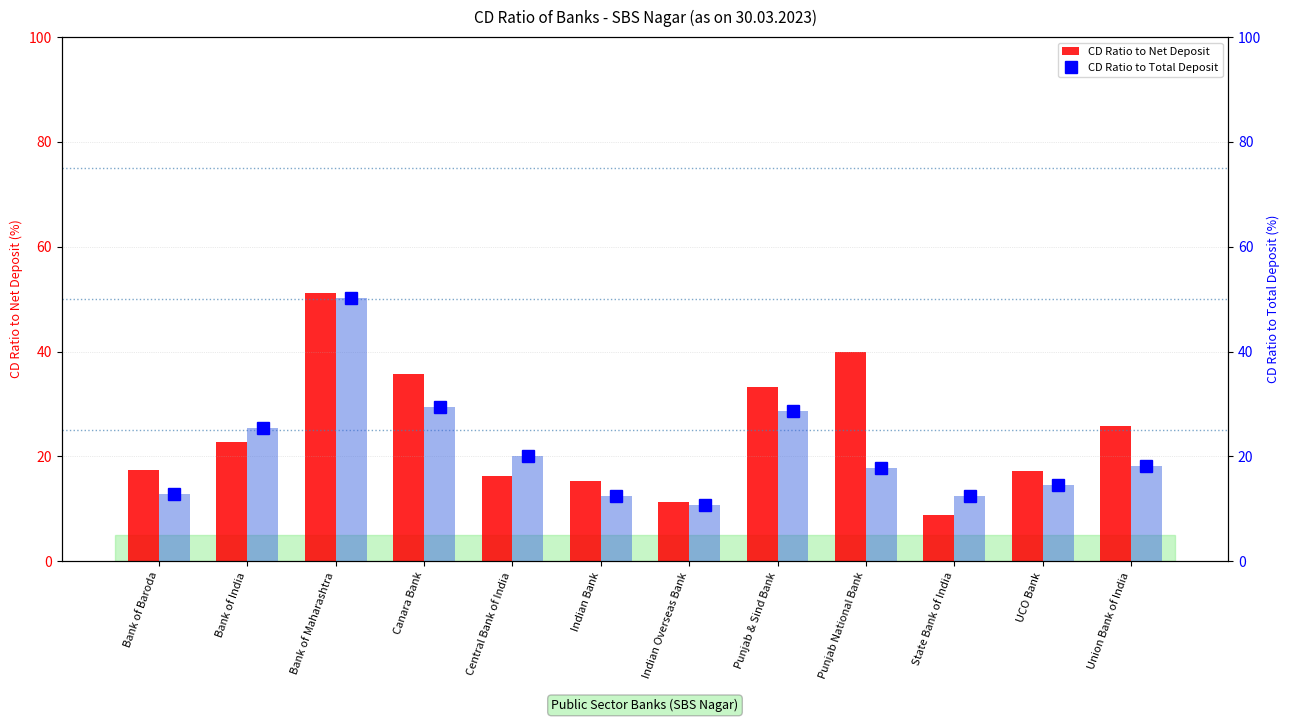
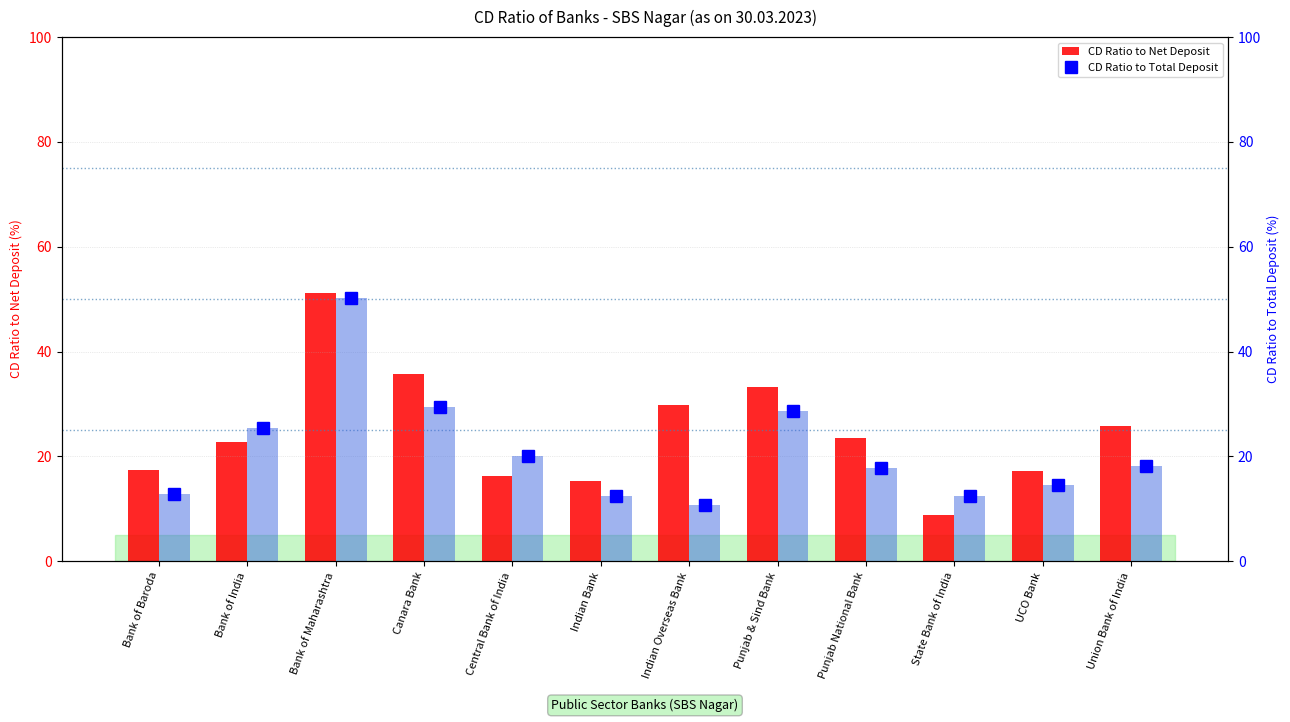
  {
    "CD Ratio to Net Deposit": {
      "Bank of Baroda": 17,
      "Bank of India": 23,
      "Bank of Maharashtra": 51,
      "Canara Bank": 36,
      "Central Bank of India": 16,
      "Indian Bank": 15,
-     "Indian Overseas Bank": 11,
+     "Indian Overseas Bank": 30,
      "Punjab & Sind Bank": 33,
-     "Punjab National Bank": 40,
+     "Punjab National Bank": 23,
      "State Bank of India": 9,
      "UCO Bank": 17,
      "Union Bank of India": 26
    },
    "CD Ratio to Total Deposit": {
      "Bank of Baroda": 13,
      "Bank of India": 25,
      "Bank of Maharashtra": 50,
      "Canara Bank": 29,
      "Central Bank of India": 20,
      "Indian Bank": 12,
      "Indian Overseas Bank": 11,
      "Punjab & Sind Bank": 29,
      "Punjab National Bank": 18,
      "State Bank of India": 12,
      "UCO Bank": 15,
      "Union Bank of India": 18
    }
  }
